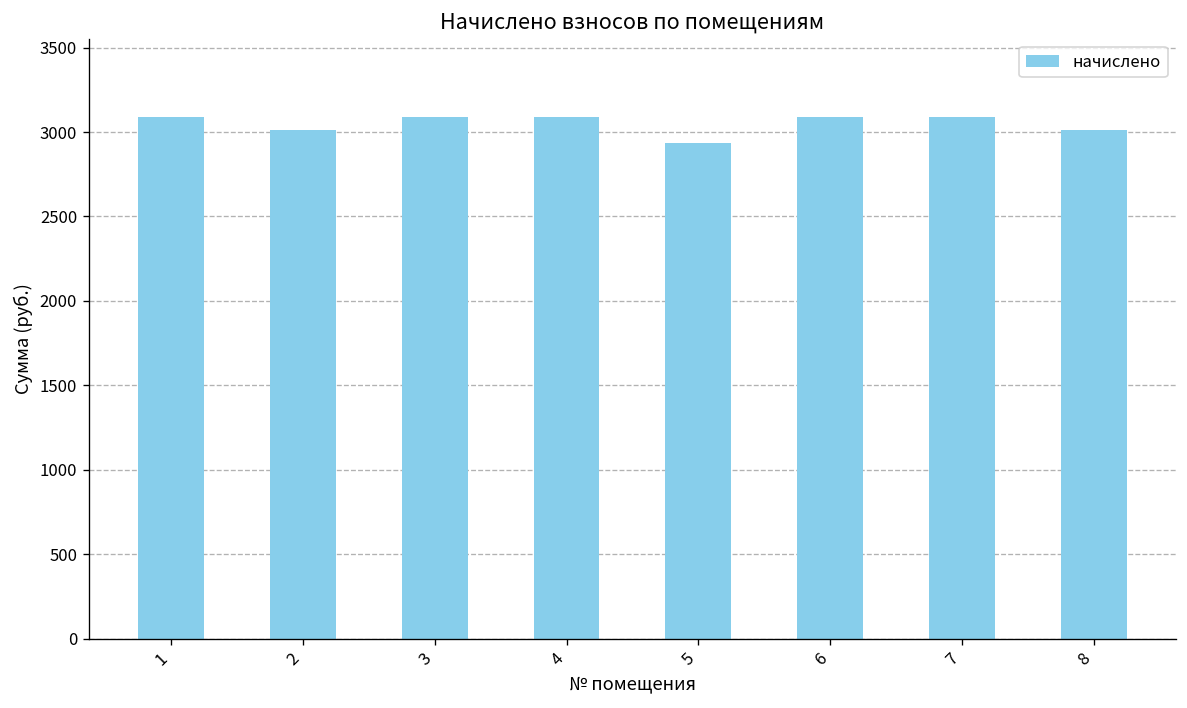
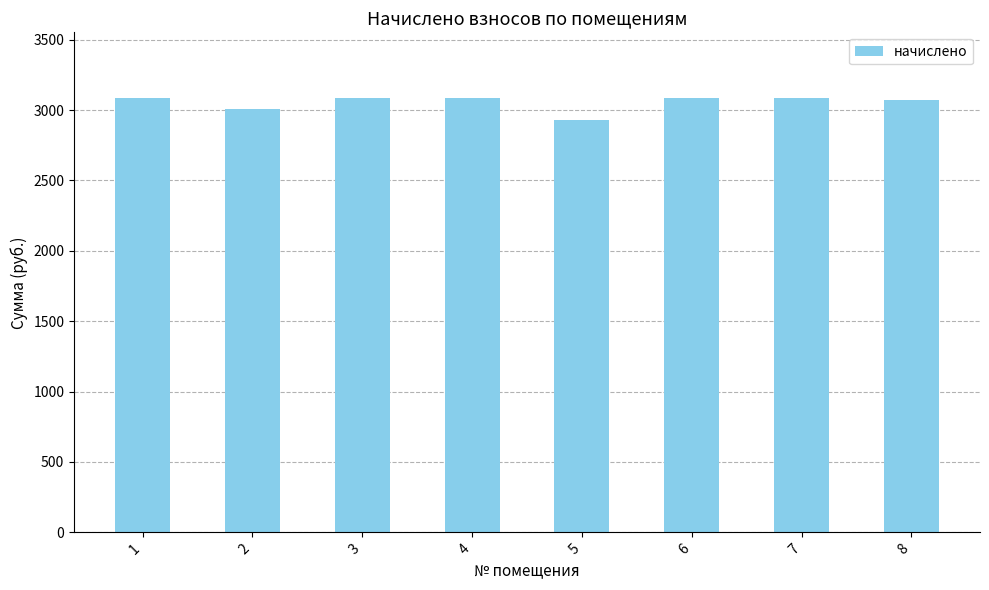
  {
    "1": 3090,
    "2": 3010,
    "3": 3090,
    "4": 3090,
    "5": 2930,
    "6": 3090,
    "7": 3090,
-   "8": 3010
+   "8": 3070
  }
